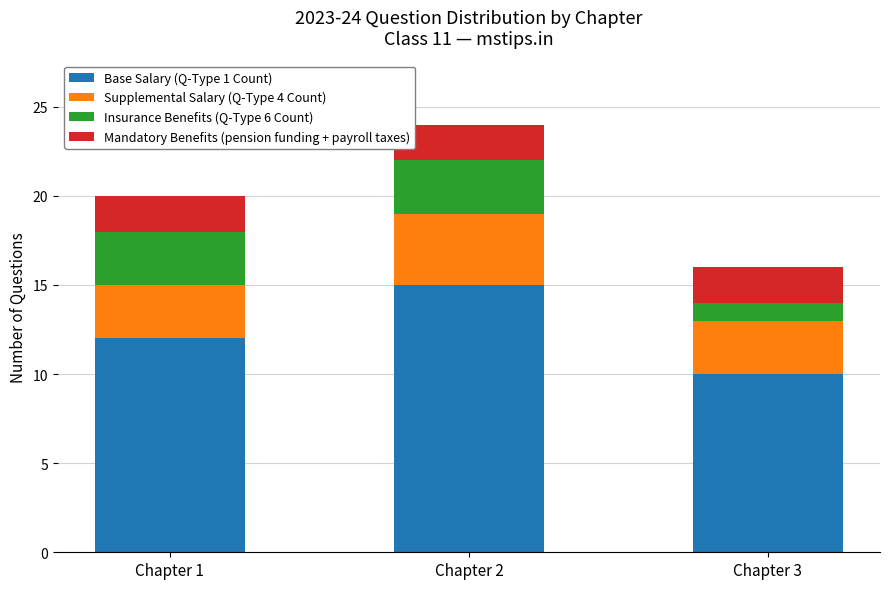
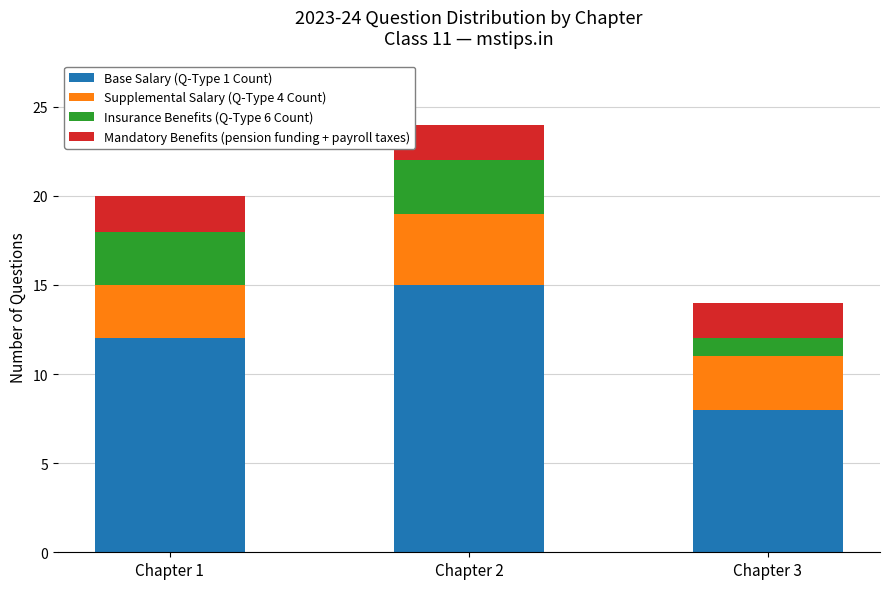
  {
    "Base Salary (Q-Type 1 Count)": {
      "Chapter 1": 12,
      "Chapter 2": 15,
-     "Chapter 3": 10
+     "Chapter 3": 8
    },
    "Supplemental Salary (Q-Type 4 Count)": {
      "Chapter 1": 3,
      "Chapter 2": 4,
      "Chapter 3": 3
    },
    "Insurance Benefits (Q-Type 6 Count)": {
      "Chapter 1": 3,
      "Chapter 2": 3,
      "Chapter 3": 1
    },
    "Mandatory Benefits (pension funding + payroll taxes)": {
      "Chapter 1": 2,
      "Chapter 2": 2,
      "Chapter 3": 2
    }
  }
